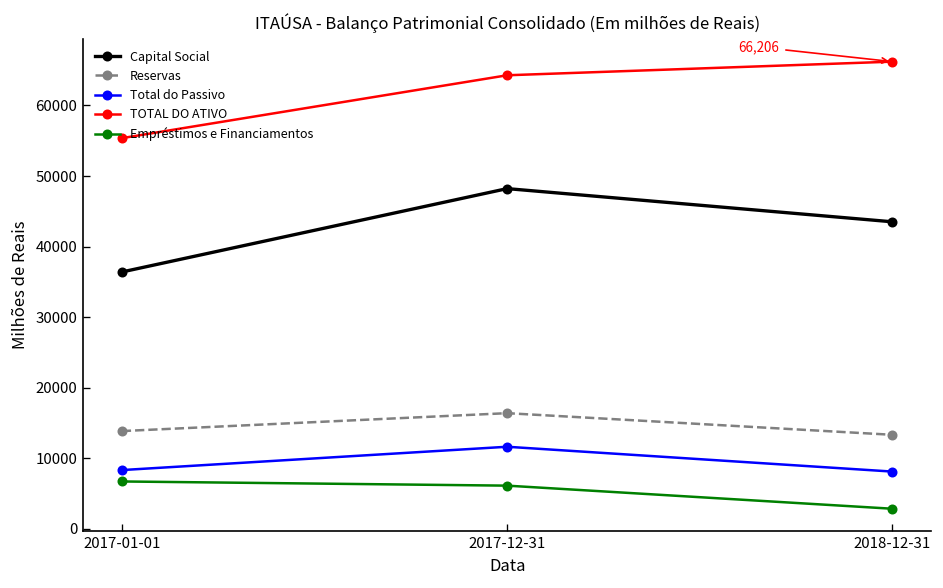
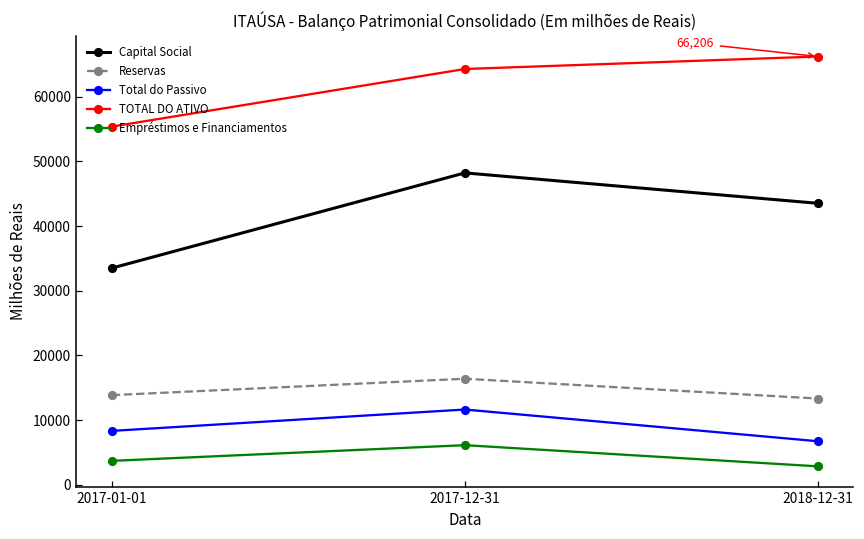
  {
    "Capital Social": {
-     "2017-01-01": "36000",
+     "2017-01-01": "33000",
      "2017-12-31": "48000",
      "2018-12-31": "44000"
    },
    "Reservas": {
      "2017-01-01": "14000",
      "2017-12-31": "16000",
      "2018-12-31": "13000"
    },
    "Total do Passivo": {
      "2017-01-01": "8000",
      "2017-12-31": "12000",
-     "2018-12-31": "8000"
+     "2018-12-31": "7000"
    },
    "TOTAL DO ATIVO": {
      "2018-12-31": "66,206"
    },
    "Empréstimos e Financiamentos": {
-     "2017-01-01": "7000",
+     "2017-01-01": "4000",
      "2017-12-31": "6000",
      "2018-12-31": "3000"
    }
  }
